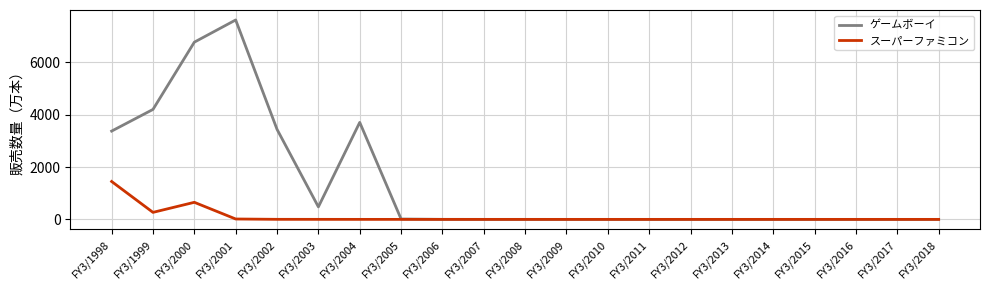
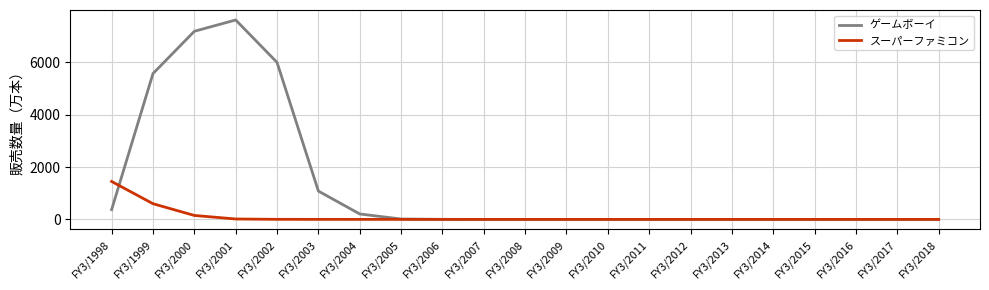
  {
    "ゲームボーイ": {
-     "FY3/1998": 3400,
-     "FY3/1999": 4200,
-     "FY3/2000": 6800,
+     "FY3/1998": 400,
+     "FY3/1999": 5600,
+     "FY3/2000": 7200,
      "FY3/2001": 7600,
-     "FY3/2002": 3400,
-     "FY3/2003": 500,
-     "FY3/2004": 3700
+     "FY3/2002": 6000,
+     "FY3/2003": 1100,
+     "FY3/2004": 200
    },
    "スーパーファミコン": {
      "FY3/1998": 1400,
-     "FY3/1999": 300,
-     "FY3/2000": 700,
+     "FY3/1999": 600,
+     "FY3/2000": 200,
      "FY3/2001": 0,
      "FY3/2002": 0,
      "FY3/2003": 0,
      "FY3/2004": 0
    }
  }
